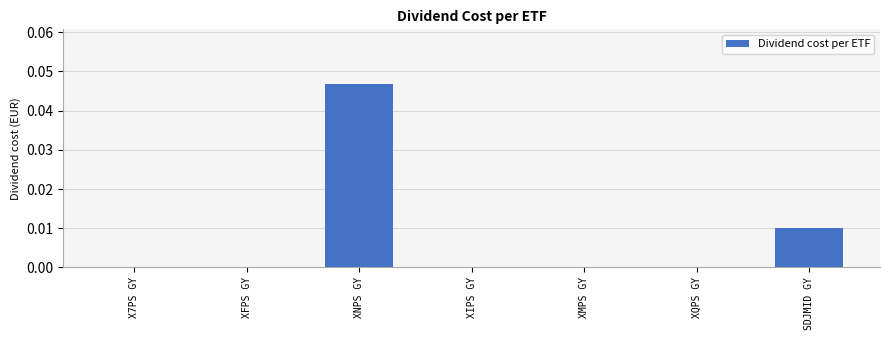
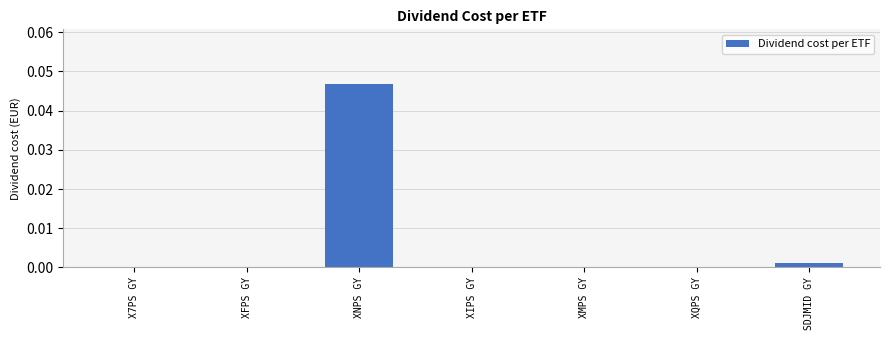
  {
    "X7PS GY": 0.000,
    "XFPS GY": 0.000,
    "XNPS GY": 0.047,
    "XIPS GY": 0.000,
    "XMPS GY": 0.000,
    "XQPS GY": 0.000,
-   "SDJMID GY": 0.010
+   "SDJMID GY": 0.001
  }
